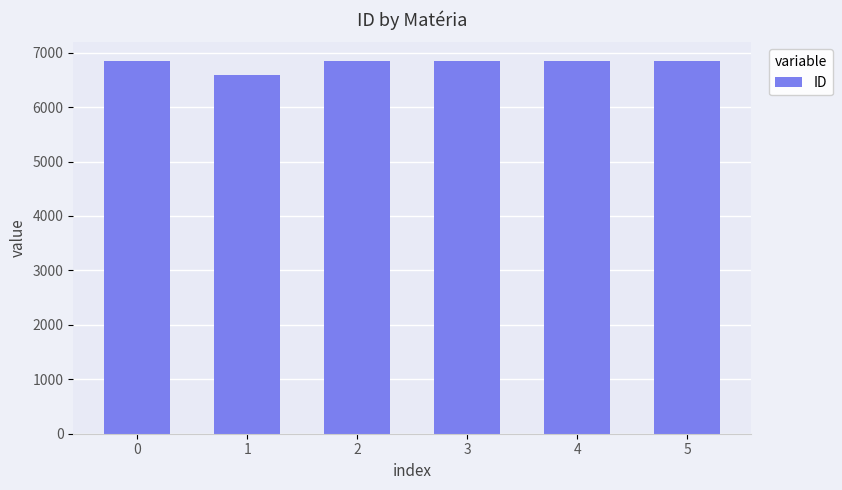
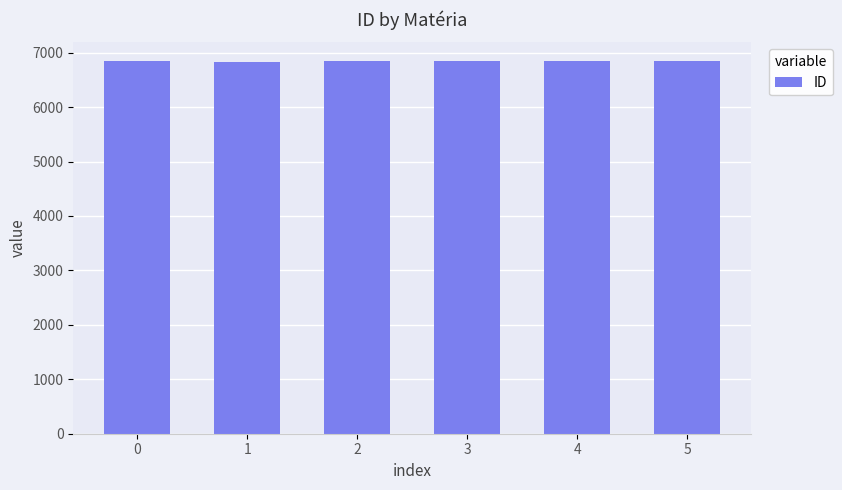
  {
    "0": 6800,
-   "1": 6600,
+   "1": 6800,
    "2": 6800,
    "3": 6800,
    "4": 6800,
    "5": 6800
  }
